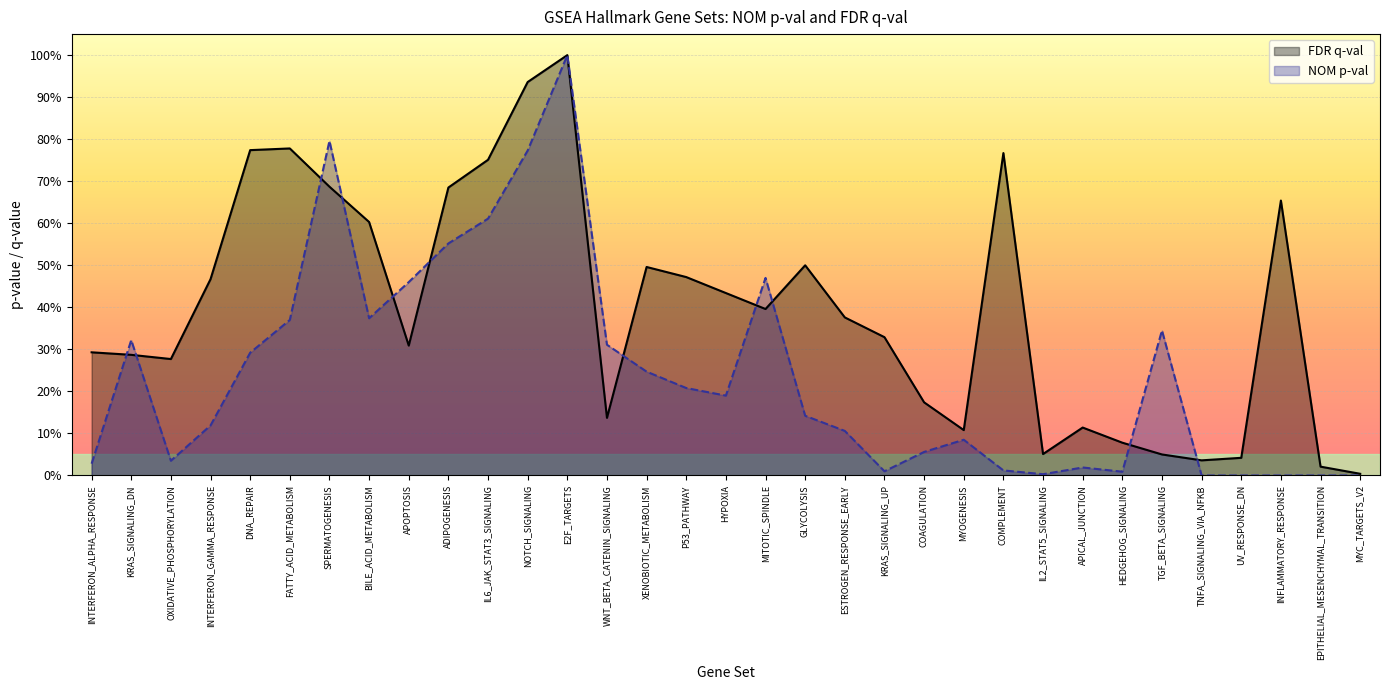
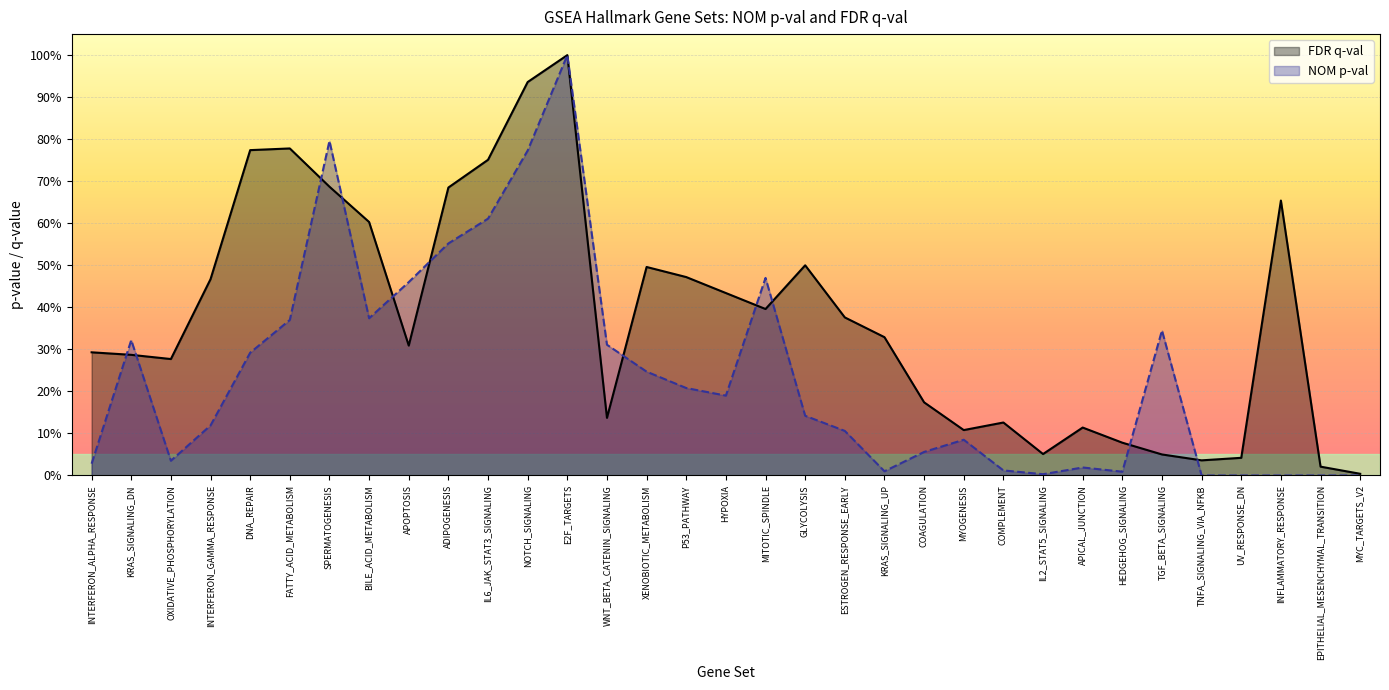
  {
    "FDR q-val": {
      "INTERFERON_ALPHA_RESPONSE": "29%",
      "KRAS_SIGNALING_DN": "29%",
      "OXIDATIVE_PHOSPHORYLATION": "28%",
      "INTERFERON_GAMMA_RESPONSE": "47%",
      "DNA_REPAIR": "77%",
      "FATTY_ACID_METABOLISM": "78%",
      "SPERMATOGENESIS": "69%",
      "BILE_ACID_METABOLISM": "60%",
      "APOPTOSIS": "31%",
      "ADIPOGENESIS": "69%",
      "IL6_JAK_STAT3_SIGNALING": "75%",
      "NOTCH_SIGNALING": "94%",
      "WNT_BETA_CATENIN_SIGNALING": "14%",
      "XENOBIOTIC_METABOLISM": "50%",
      "P53_PATHWAY": "47%",
      "HYPOXIA": "43%",
      "MITOTIC_SPINDLE": "40%",
      "GLYCOLYSIS": "50%",
      "ESTROGEN_RESPONSE_EARLY": "38%",
      "KRAS_SIGNALING_UP": "33%",
      "COAGULATION": "17%",
      "MYOGENESIS": "11%",
-     "COMPLEMENT": "77%",
+     "COMPLEMENT": "13%",
      "IL2_STAT5_SIGNALING": "5%",
      "APICAL_JUNCTION": "11%",
      "HEDGEHOG_SIGNALING": "8%",
      "INFLAMMATORY_RESPONSE": "65%"
    },
    "NOM p-val": {
      "KRAS_SIGNALING_DN": "32%",
      "INTERFERON_GAMMA_RESPONSE": "12%",
      "DNA_REPAIR": "29%",
      "FATTY_ACID_METABOLISM": "37%",
      "SPERMATOGENESIS": "80%",
      "BILE_ACID_METABOLISM": "37%",
      "APOPTOSIS": "46%",
      "ADIPOGENESIS": "55%",
      "IL6_JAK_STAT3_SIGNALING": "61%",
      "NOTCH_SIGNALING": "77%",
      "WNT_BETA_CATENIN_SIGNALING": "31%",
      "XENOBIOTIC_METABOLISM": "25%",
      "P53_PATHWAY": "21%",
      "HYPOXIA": "19%",
      "MITOTIC_SPINDLE": "47%",
      "GLYCOLYSIS": "14%",
      "ESTROGEN_RESPONSE_EARLY": "11%",
      "COAGULATION": "6%",
      "MYOGENESIS": "9%",
      "TGF_BETA_SIGNALING": "35%"
    }
  }
